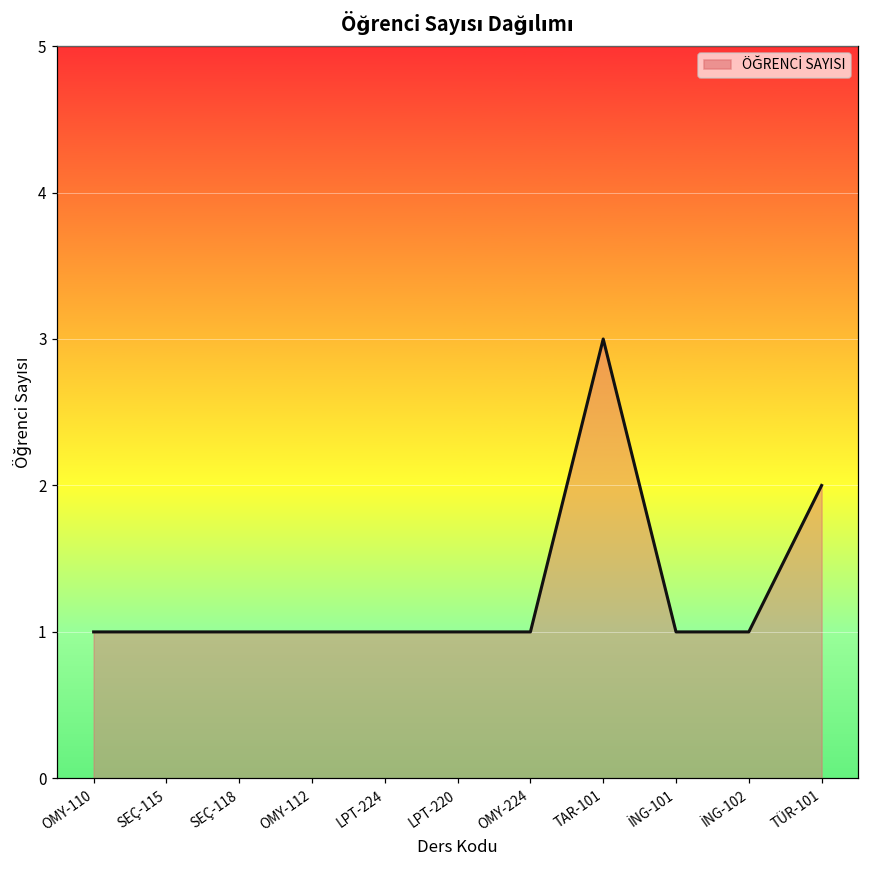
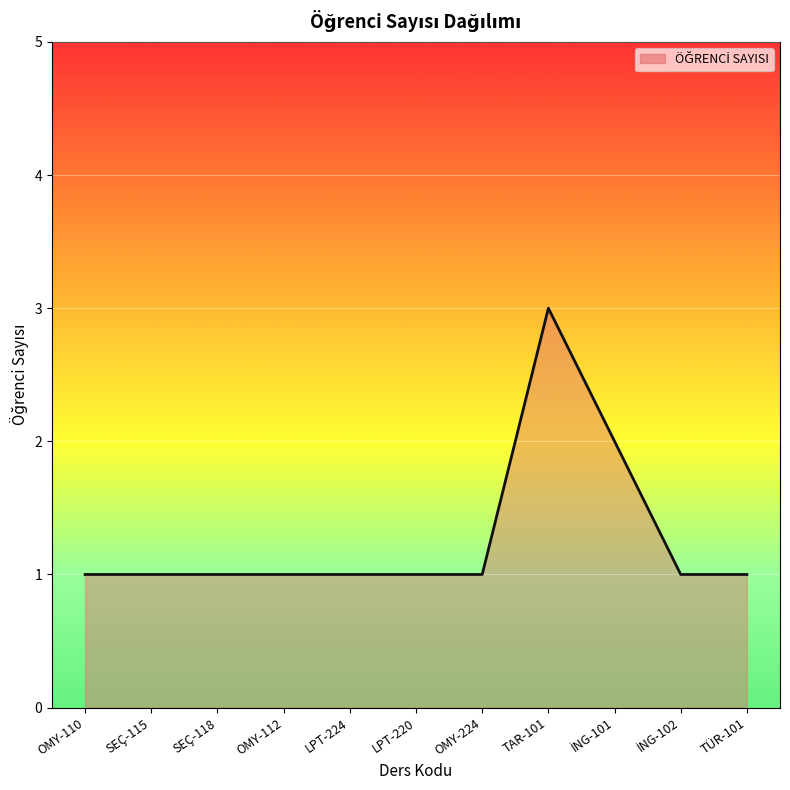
  {
    "OMY-110": 1,
    "SEÇ-115": 1,
    "SEÇ-118": 1,
    "OMY-112": 1,
    "LPT-224": 1,
    "LPT-220": 1,
    "OMY-224": 1,
    "TAR-101": 3,
-   "İNG-101": 1,
+   "İNG-101": 2,
    "İNG-102": 1,
-   "TÜR-101": 2
+   "TÜR-101": 1
  }
